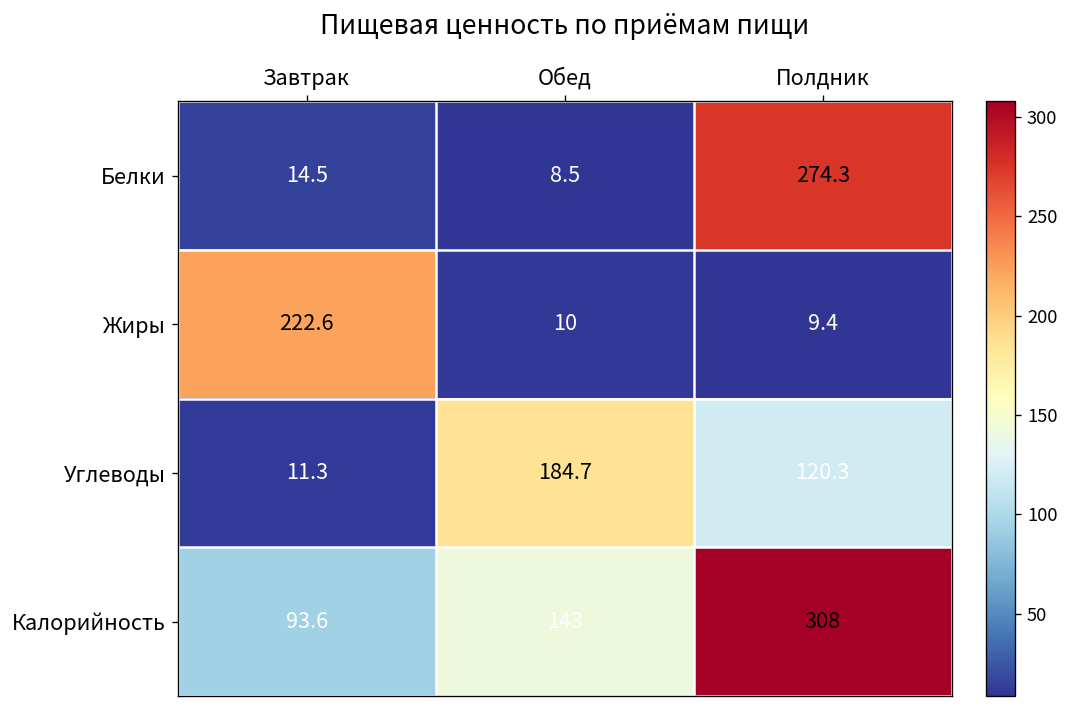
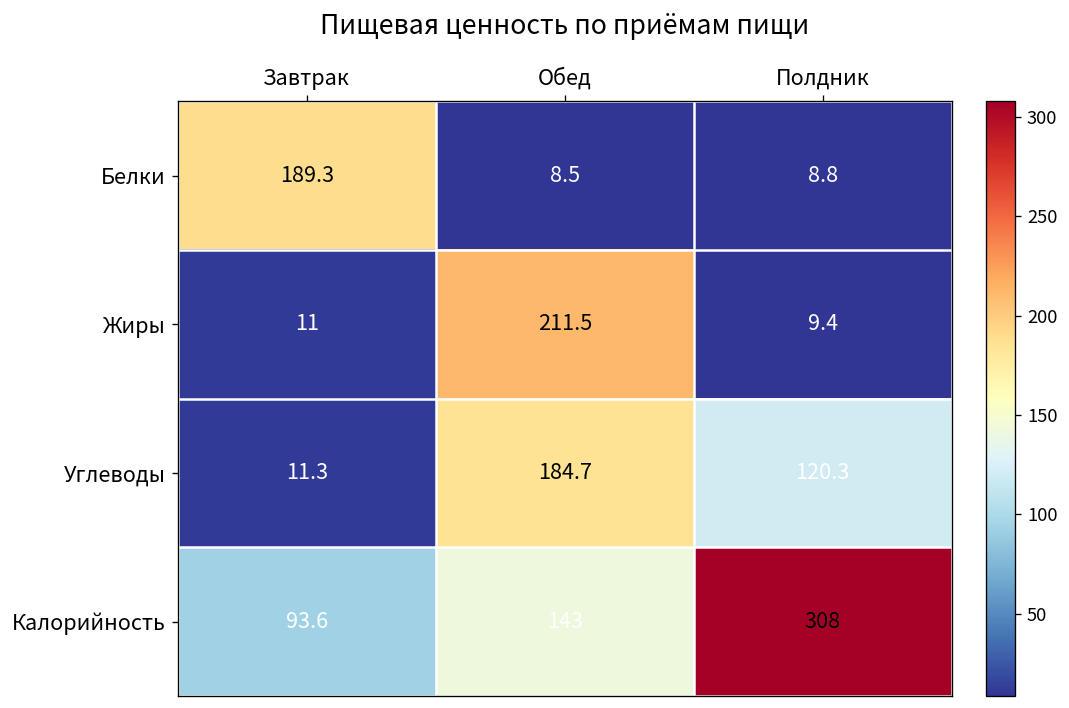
  {
    "Белки": {
-     "Завтрак": 14.5,
+     "Завтрак": 189.3,
      "Обед": 8.5,
-     "Полдник": 274.3
+     "Полдник": 8.8
    },
    "Жиры": {
-     "Завтрак": 222.6,
-     "Обед": 10,
+     "Завтрак": 11,
+     "Обед": 211.5,
      "Полдник": 9.4
    },
    "Углеводы": {
      "Завтрак": 11.3,
      "Обед": 184.7
    },
    "Калорийность": {
      "Завтрак": 93.6,
      "Полдник": 308
    }
  }
